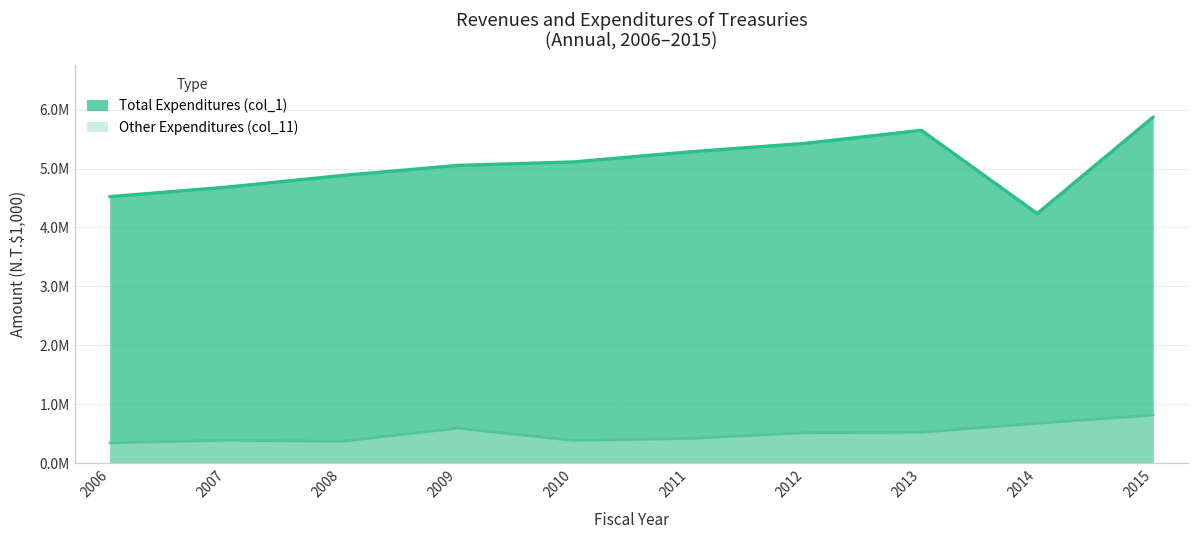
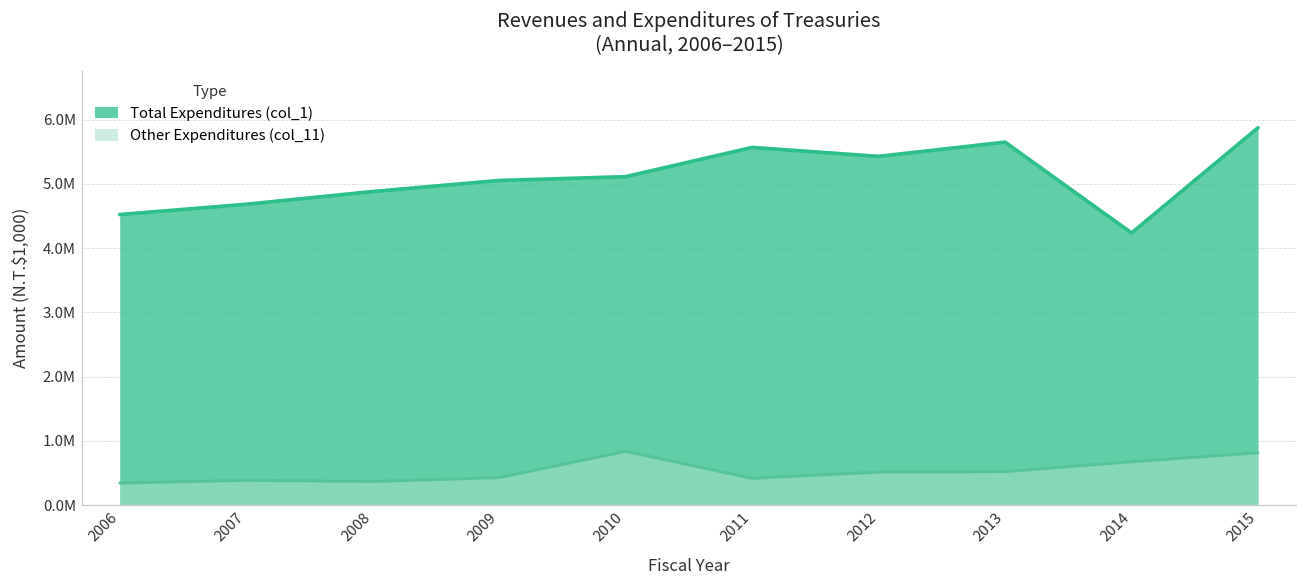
  {
    "Total Expenditures (col_1)": {
      "2006": 4500000,
      "2007": 4700000,
      "2008": 4900000,
      "2009": 5100000,
      "2010": 5100000,
-     "2011": 5300000,
+     "2011": 5600000,
      "2012": 5400000,
      "2013": 5600000,
      "2014": 4200000,
      "2015": 5900000
    },
    "Other Expenditures (col_11)": {
      "2006": 300000,
      "2007": 400000,
      "2008": 400000,
-     "2009": 600000,
-     "2010": 400000,
+     "2009": 400000,
+     "2010": 800000,
      "2011": 400000,
      "2012": 500000,
      "2013": 500000,
      "2014": 700000,
      "2015": 800000
    }
  }
